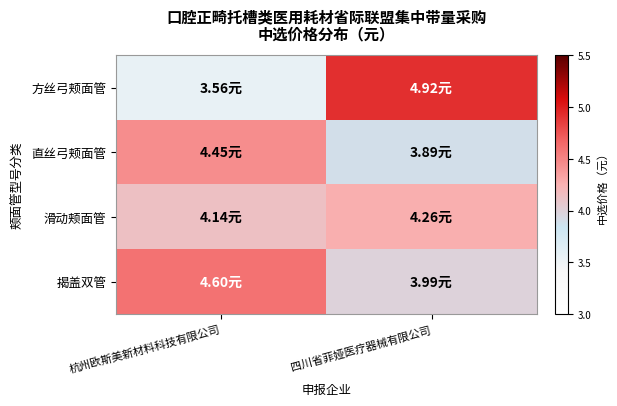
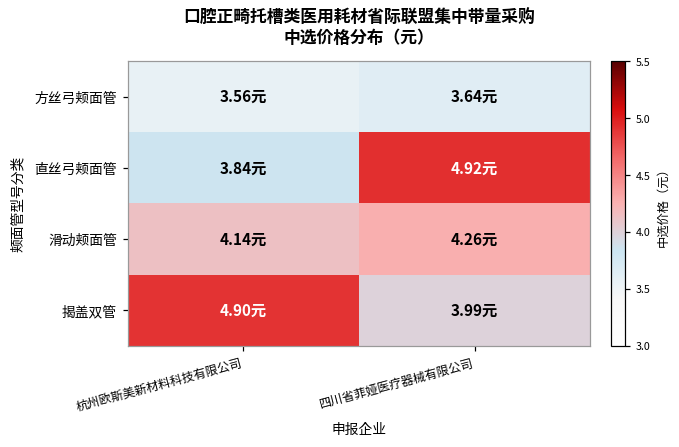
  {
    "方丝弓颊面管": {
      "杭州欧斯美新材料科技有限公司": "3.56元",
-     "四川省菲娅医疗器械有限公司": "4.92元"
+     "四川省菲娅医疗器械有限公司": "3.64元"
    },
    "直丝弓颊面管": {
-     "杭州欧斯美新材料科技有限公司": "4.45元",
-     "四川省菲娅医疗器械有限公司": "3.89元"
+     "杭州欧斯美新材料科技有限公司": "3.84元",
+     "四川省菲娅医疗器械有限公司": "4.92元"
    },
    "滑动颊面管": {
      "杭州欧斯美新材料科技有限公司": "4.14元",
      "四川省菲娅医疗器械有限公司": "4.26元"
    },
    "揭盖双管": {
-     "杭州欧斯美新材料科技有限公司": "4.60元",
+     "杭州欧斯美新材料科技有限公司": "4.90元",
      "四川省菲娅医疗器械有限公司": "3.99元"
    }
  }
